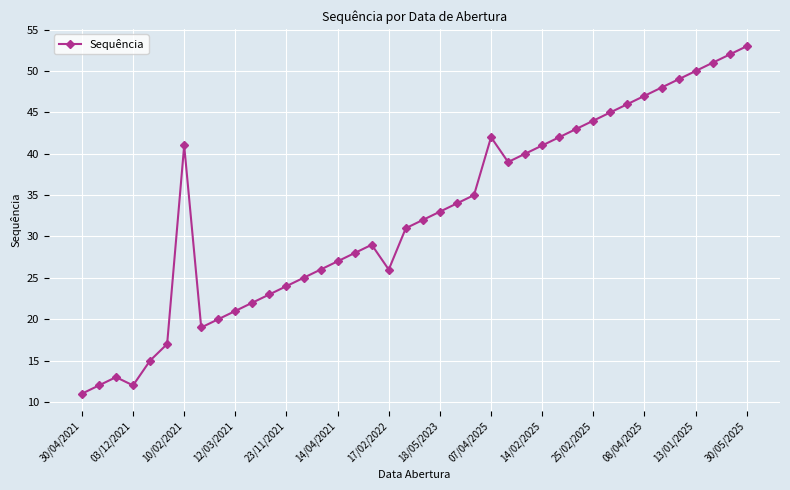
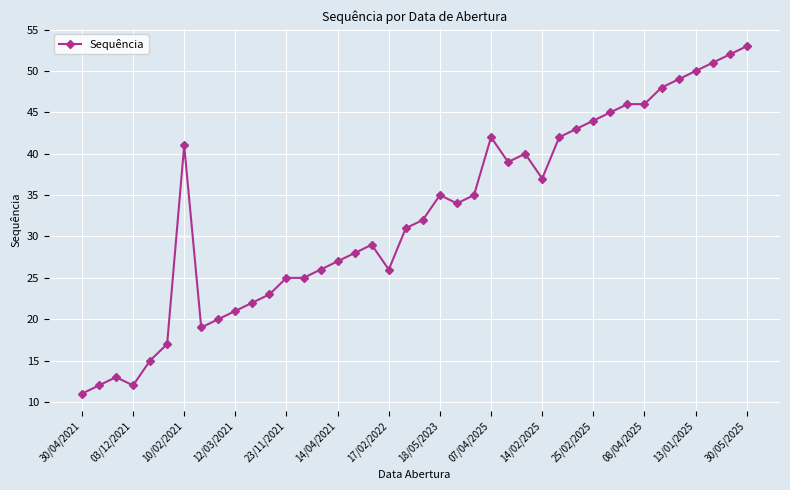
  {
    "30/04/2021": 11,
    "03/12/2021": 12,
    "10/02/2021": 41,
-   "23/11/2021": 24,
+   "23/11/2021": 25,
    "14/04/2021": 27,
    "17/02/2022": 26,
-   "18/05/2023": 33,
+   "18/05/2023": 35,
    "07/04/2025": 42,
-   "14/02/2025": 41,
+   "14/02/2025": 37,
    "25/02/2025": 44,
-   "08/04/2025": 47,
+   "08/04/2025": 46,
    "30/05/2025": 53
  }
